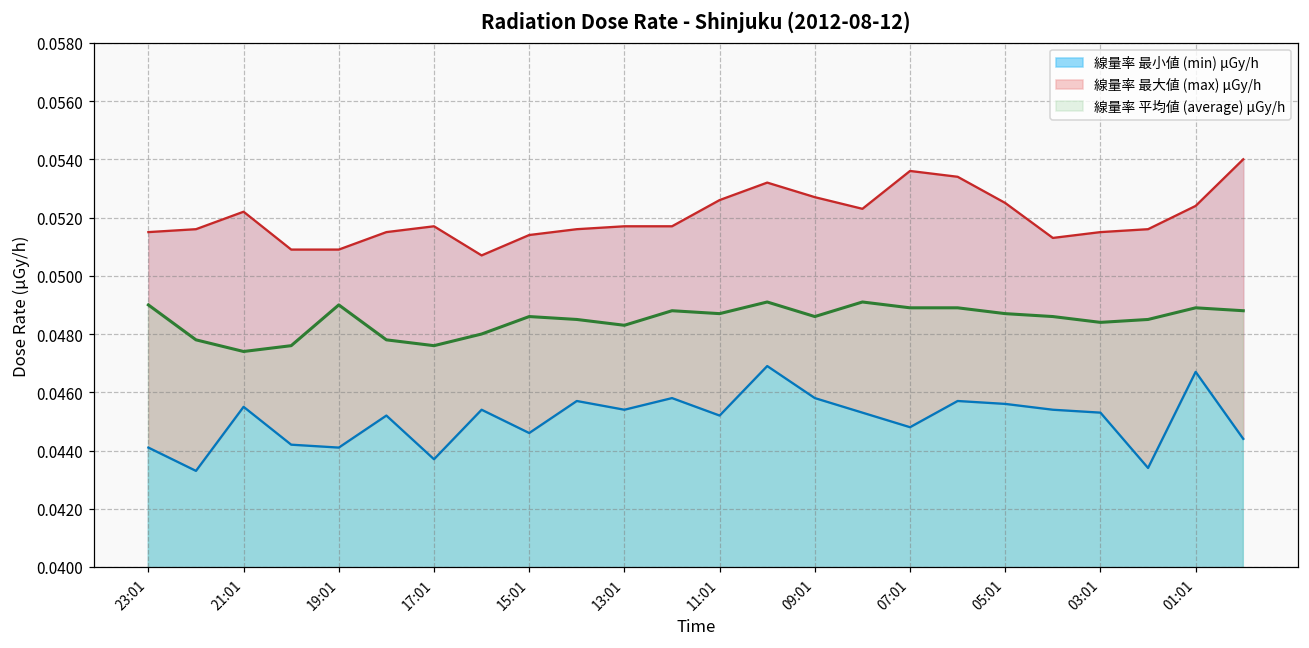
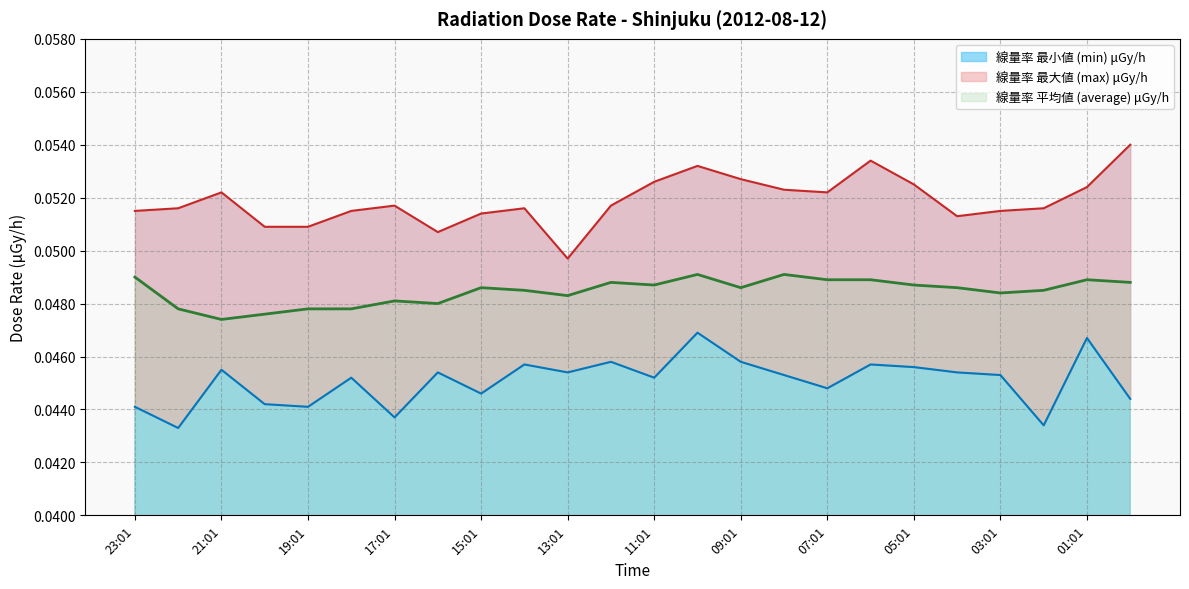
  {
    "線量率 平均値 (average) μGy/h": {
      "23:01": 0.0490,
      "21:01": 0.0474,
-     "19:01": 0.0490,
-     "17:01": 0.0476,
+     "19:01": 0.0478,
+     "17:01": 0.0481,
      "15:01": 0.0486,
      "13:01": 0.0483,
      "11:01": 0.0487,
      "09:01": 0.0486,
      "07:01": 0.0489,
      "05:01": 0.0487,
      "03:01": 0.0484,
      "01:01": 0.0489
    },
    "線量率 最大値 (max) μGy/h": {
      "23:01": 0.0515,
      "21:01": 0.0522,
      "19:01": 0.0509,
      "17:01": 0.0517,
      "15:01": 0.0514,
-     "13:01": 0.0517,
+     "13:01": 0.0497,
      "11:01": 0.0526,
      "09:01": 0.0527,
-     "07:01": 0.0536,
+     "07:01": 0.0522,
      "05:01": 0.0525,
      "03:01": 0.0515,
      "01:01": 0.0524
    },
    "線量率 最小値 (min) μGy/h": {
      "23:01": 0.0441,
      "21:01": 0.0455,
      "19:01": 0.0441,
      "17:01": 0.0437,
      "15:01": 0.0446,
      "13:01": 0.0454,
      "11:01": 0.0452,
      "09:01": 0.0458,
      "07:01": 0.0448,
      "05:01": 0.0456,
      "03:01": 0.0453,
      "01:01": 0.0467
    }
  }
